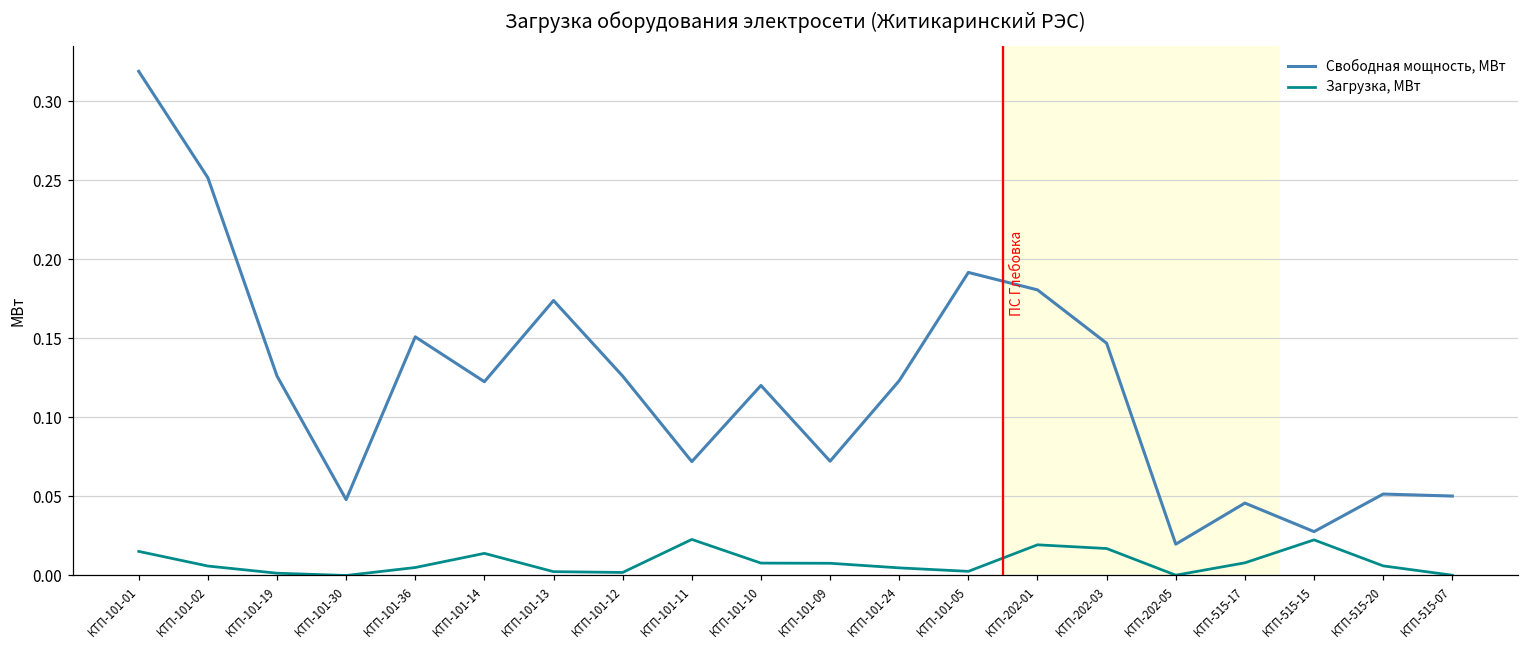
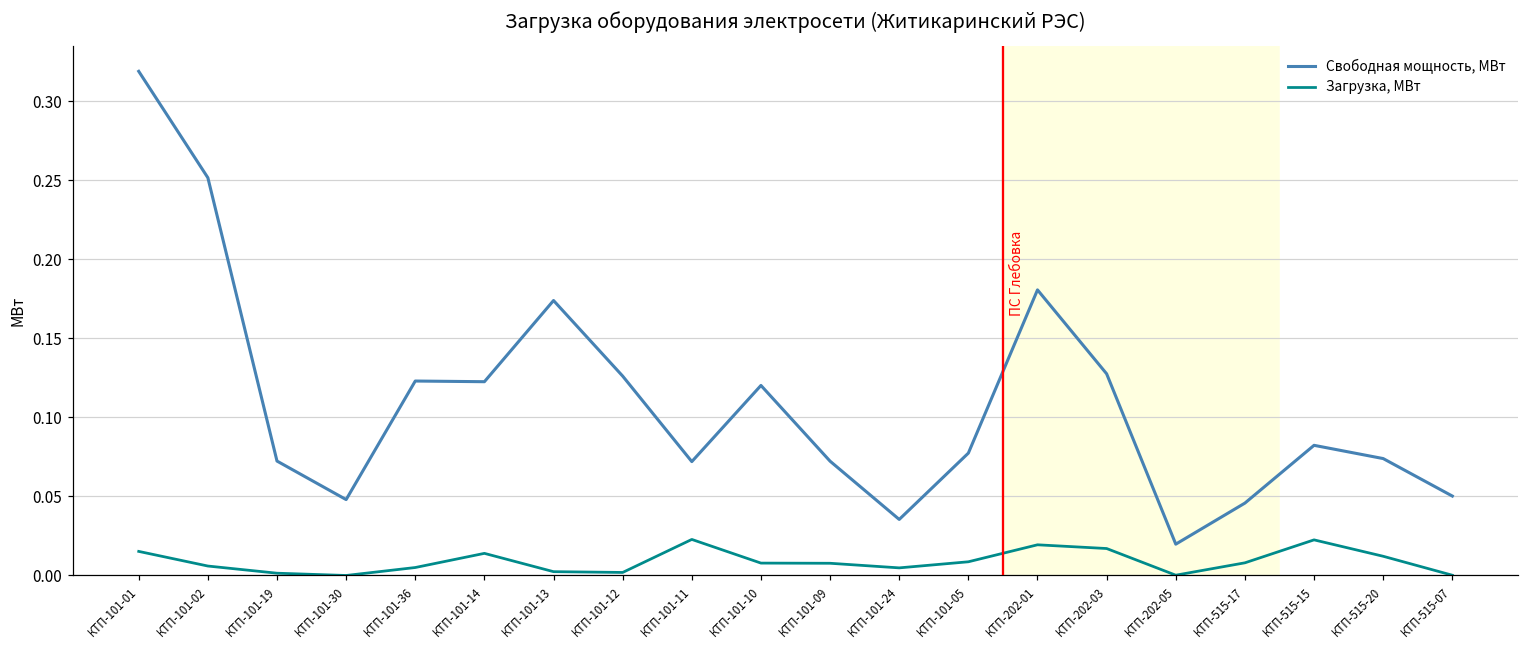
  {
    "Свободная мощность, МВт": {
      "КТП-101-01": 0.319,
      "КТП-101-02": 0.252,
-     "КТП-101-19": 0.126,
+     "КТП-101-19": 0.072,
      "КТП-101-30": 0.048,
-     "КТП-101-36": 0.151,
+     "КТП-101-36": 0.123,
      "КТП-101-14": 0.123,
      "КТП-101-13": 0.174,
      "КТП-101-12": 0.126,
      "КТП-101-11": 0.072,
      "КТП-101-10": 0.120,
      "КТП-101-09": 0.072,
-     "КТП-101-24": 0.123,
-     "КТП-101-05": 0.192,
+     "КТП-101-24": 0.035,
+     "КТП-101-05": 0.077,
      "КТП-202-01": 0.181,
-     "КТП-202-03": 0.147,
+     "КТП-202-03": 0.128,
      "КТП-202-05": 0.020,
      "КТП-515-17": 0.046,
-     "КТП-515-15": 0.028,
-     "КТП-515-20": 0.051,
+     "КТП-515-15": 0.082,
+     "КТП-515-20": 0.074,
      "КТП-515-07": 0.050
    },
    "Загрузка, МВт": {
      "КТП-101-01": 0.015,
      "КТП-101-02": 0.006,
      "КТП-101-19": 0.001,
      "КТП-101-30": 0.000,
      "КТП-101-36": 0.005,
      "КТП-101-14": 0.014,
      "КТП-101-13": 0.002,
      "КТП-101-12": 0.002,
      "КТП-101-11": 0.023,
      "КТП-101-10": 0.008,
      "КТП-101-09": 0.008,
      "КТП-101-24": 0.005,
-     "КТП-101-05": 0.003,
+     "КТП-101-05": 0.009,
      "КТП-202-01": 0.019,
      "КТП-202-03": 0.017,
      "КТП-202-05": 0.000,
      "КТП-515-17": 0.008,
      "КТП-515-15": 0.023,
-     "КТП-515-20": 0.006,
+     "КТП-515-20": 0.012,
      "КТП-515-07": 0.000
    }
  }
